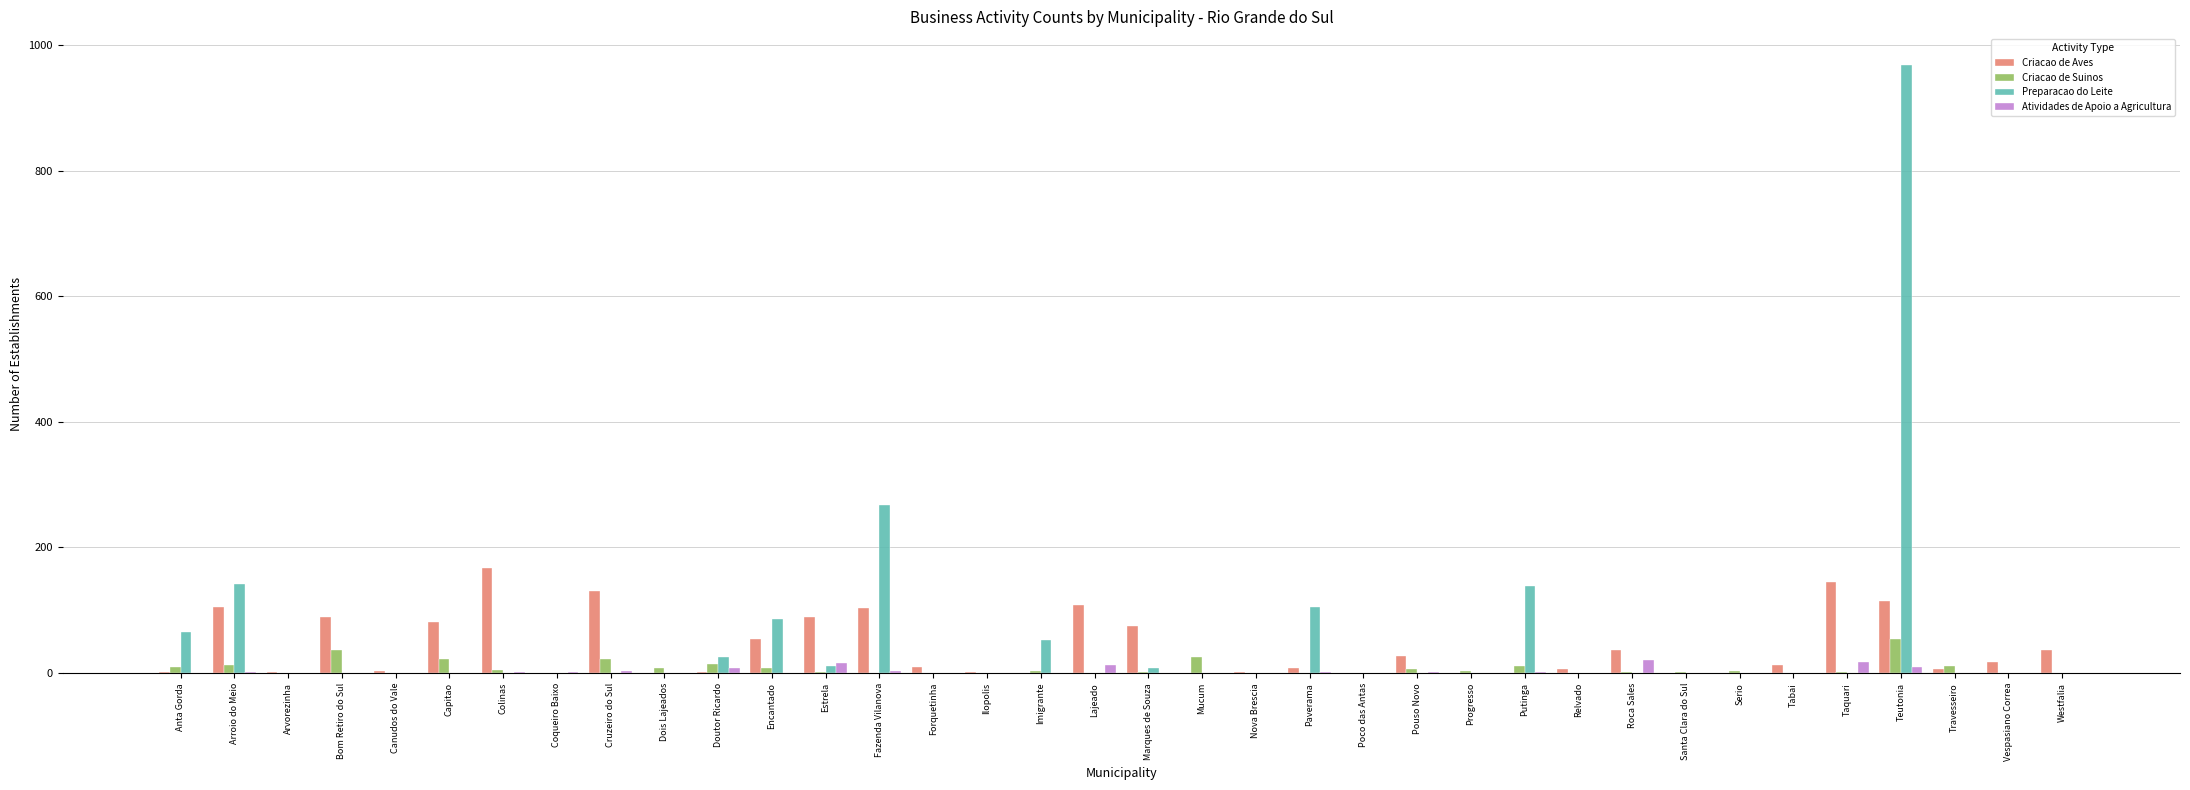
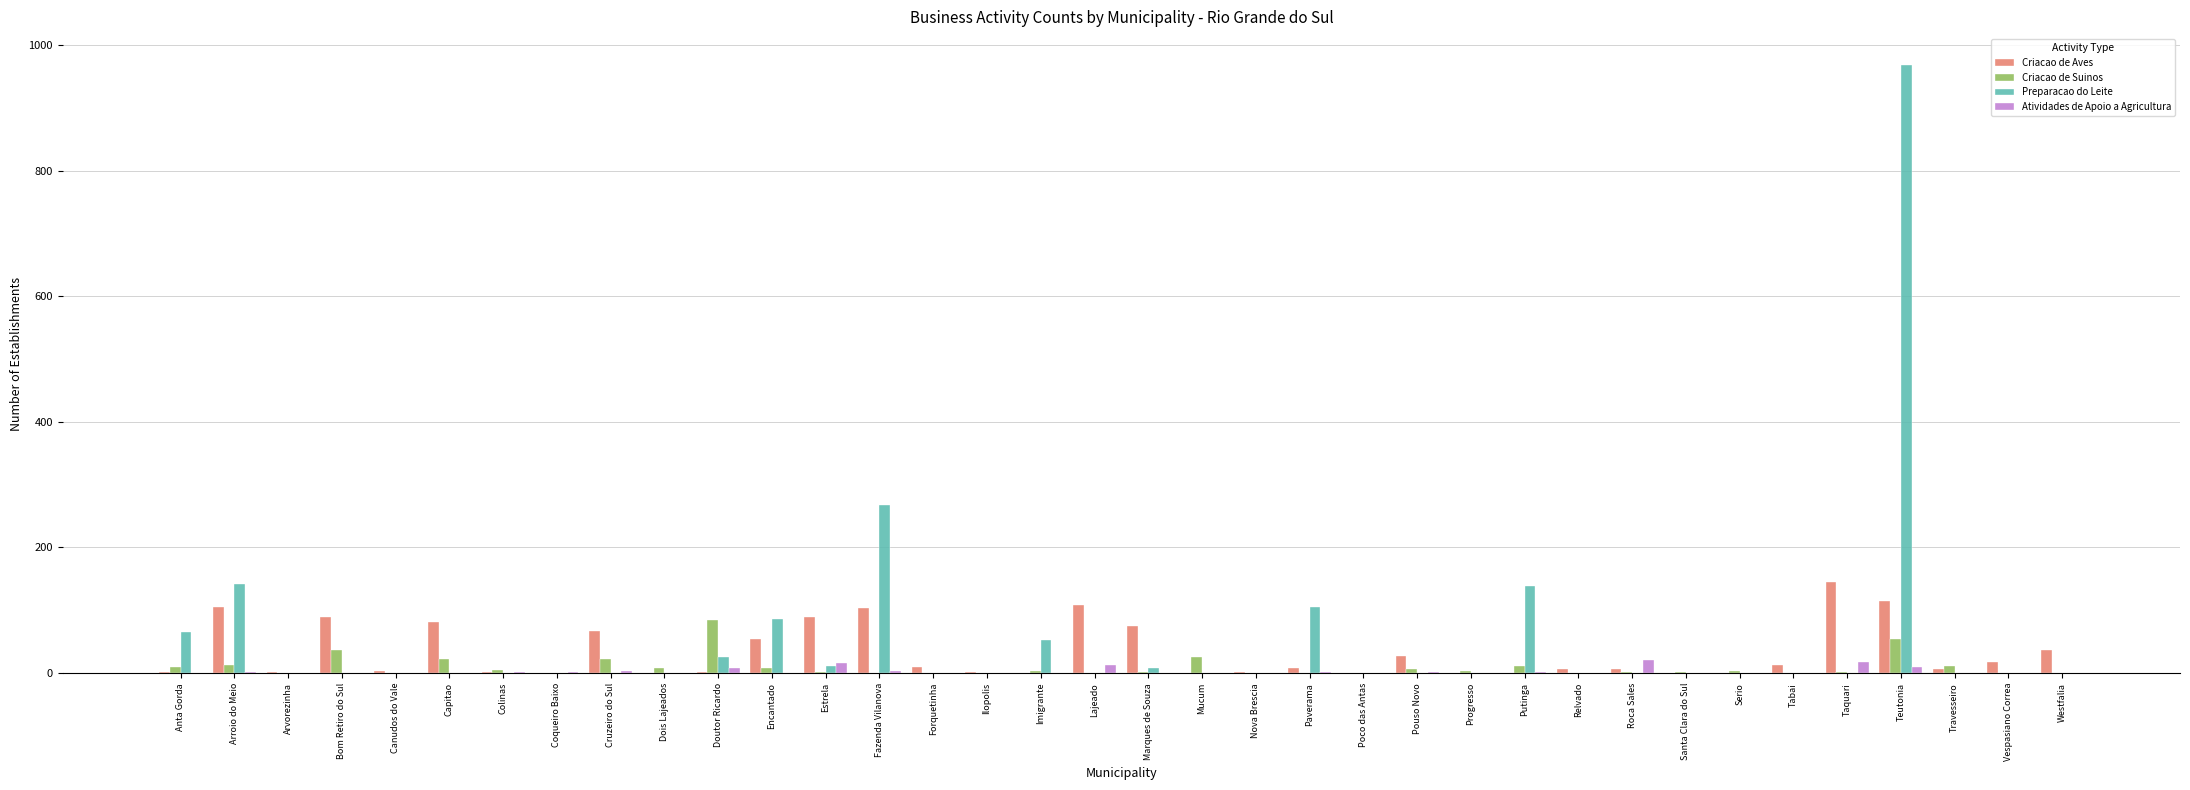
  {
    "Criacao de Aves": {
      "Arroio do Meio": 110,
      "Bom Retiro do Sul": 90,
      "Capitao": 80,
-     "Colinas": 170,
+     "Colinas": 0,
      "Coqueiro Baixo": 0,
-     "Cruzeiro do Sul": 130,
+     "Cruzeiro do Sul": 70,
      "Dois Lajeados": 0,
      "Encantado": 60,
      "Estrela": 90,
      "Fazenda Vilanova": 100,
      "Forquetinha": 10,
      "Imigrante": 0,
      "Lajeado": 110,
      "Marques de Souza": 80,
      "Mucum": 0,
      "Paverama": 10,
      "Poco das Antas": 0,
      "Pouso Novo": 30,
      "Progresso": 0,
      "Putinga": 0,
      "Relvado": 10,
-     "Roca Sales": 40,
+     "Roca Sales": 10,
      "Santa Clara do Sul": 0,
      "Serio": 0,
      "Tabai": 10,
      "Taquari": 150,
      "Teutonia": 120,
      "Travesseiro": 10,
      "Vespasiano Correa": 20,
      "Westfalia": 40
    },
    "Criacao de Suinos": {
      "Anta Gorda": 10,
      "Arroio do Meio": 10,
      "Arvorezinha": 0,
      "Bom Retiro do Sul": 40,
      "Canudos do Vale": 0,
      "Capitao": 20,
      "Colinas": 10,
      "Coqueiro Baixo": 0,
      "Cruzeiro do Sul": 20,
      "Dois Lajeados": 10,
-     "Doutor Ricardo": 10,
+     "Doutor Ricardo": 90,
      "Encantado": 10,
      "Fazenda Vilanova": 0,
      "Forquetinha": 0,
      "Ilopolis": 0,
      "Imigrante": 0,
      "Lajeado": 0,
      "Mucum": 30,
      "Nova Brescia": 0,
      "Paverama": 0,
      "Poco das Antas": 0,
      "Pouso Novo": 10,
      "Putinga": 10,
      "Relvado": 0,
      "Serio": 0,
      "Tabai": 0,
      "Teutonia": 50,
      "Travesseiro": 10,
      "Vespasiano Correa": 0,
      "Westfalia": 0
    },
    "Preparacao do Leite": {
      "Anta Gorda": 70,
      "Arroio do Meio": 140,
      "Arvorezinha": 0,
      "Bom Retiro do Sul": 0,
      "Canudos do Vale": 0,
      "Capitao": 0,
      "Colinas": 0,
      "Coqueiro Baixo": 0,
      "Cruzeiro do Sul": 0,
      "Dois Lajeados": 0,
      "Doutor Ricardo": 30,
      "Encantado": 90,
      "Estrela": 10,
      "Fazenda Vilanova": 270,
      "Forquetinha": 0,
      "Ilopolis": 0,
      "Imigrante": 50,
      "Lajeado": 0,
      "Marques de Souza": 10,
      "Mucum": 0,
      "Nova Brescia": 0,
      "Paverama": 110,
      "Poco das Antas": 0,
      "Pouso Novo": 0,
      "Progresso": 0,
      "Putinga": 140,
      "Relvado": 0,
      "Roca Sales": 0,
      "Santa Clara do Sul": 0,
      "Serio": 0,
      "Tabai": 0,
      "Taquari": 0,
      "Teutonia": 970,
      "Travesseiro": 0,
      "Vespasiano Correa": 0,
      "Westfalia": 0
    },
    "Atividades de Apoio a Agricultura": {
      "Anta Gorda": 0,
      "Arvorezinha": 0,
      "Bom Retiro do Sul": 0,
      "Canudos do Vale": 0,
      "Capitao": 0,
      "Dois Lajeados": 0,
      "Doutor Ricardo": 10,
      "Encantado": 0,
      "Estrela": 20,
      "Forquetinha": 0,
      "Ilopolis": 0,
      "Imigrante": 0,
      "Lajeado": 10,
      "Marques de Souza": 0,
      "Mucum": 0,
      "Nova Brescia": 0,
      "Poco das Antas": 0,
      "Progresso": 0,
      "Relvado": 0,
      "Roca Sales": 20,
      "Santa Clara do Sul": 0,
      "Serio": 0,
      "Tabai": 0,
      "Taquari": 20,
      "Teutonia": 10,
      "Travesseiro": 0,
      "Vespasiano Correa": 0,
      "Westfalia": 0
    }
  }
